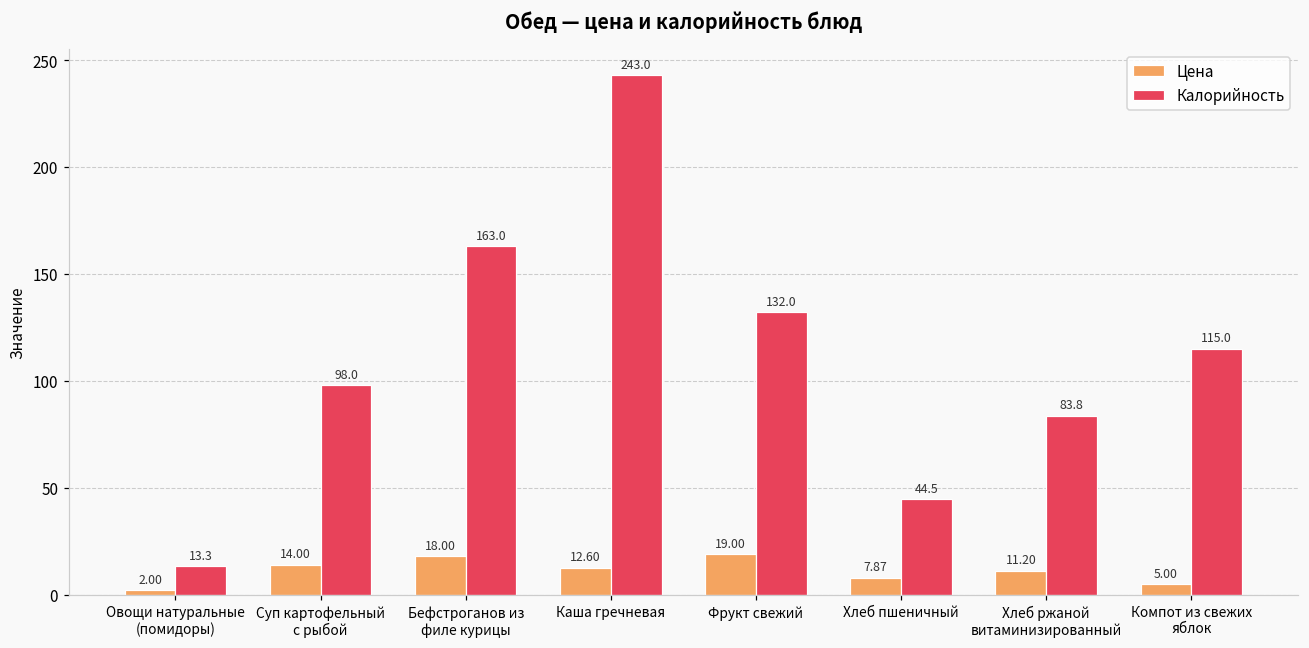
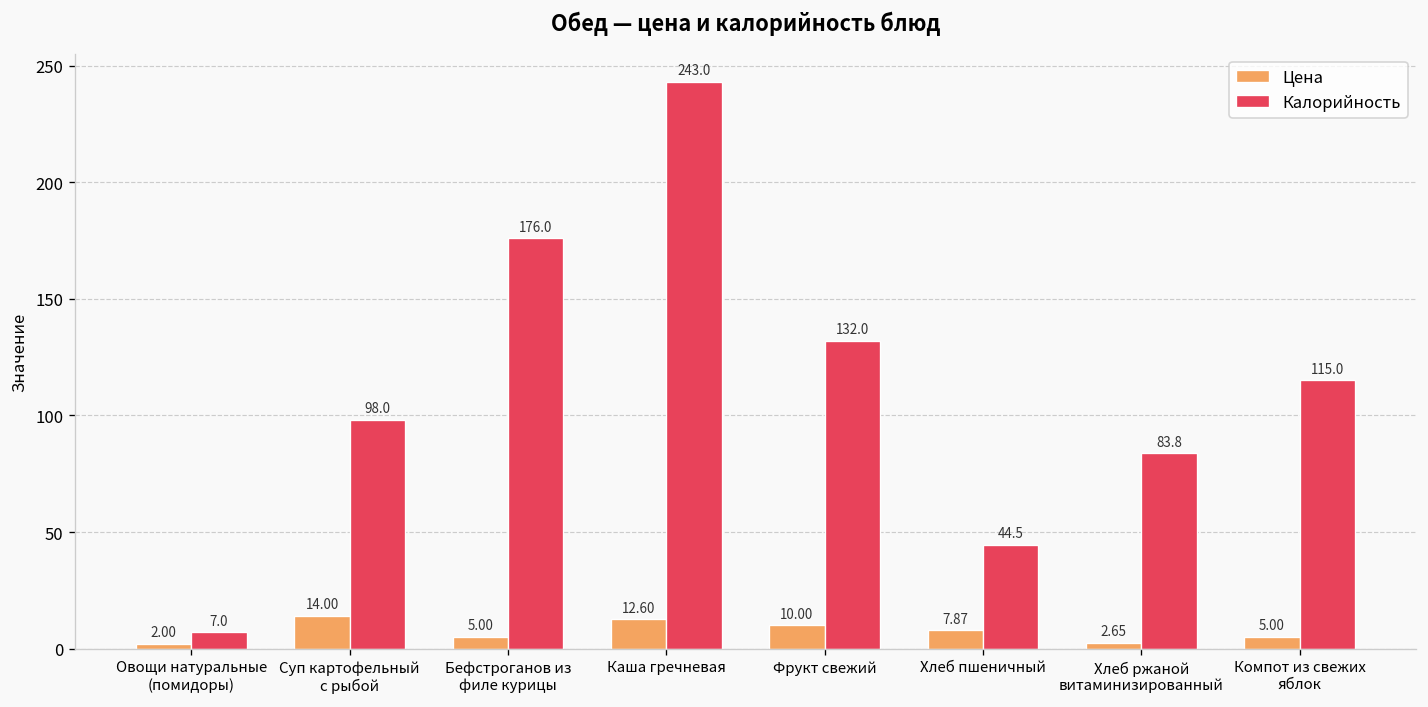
  {
    "Цена": {
      "Овощи натуральные (помидоры)": 2.00,
      "Суп картофельный с рыбой": 14.00,
-     "Бефстроганов из филе курицы": 18.00,
+     "Бефстроганов из филе курицы": 5.00,
      "Каша гречневая": 12.60,
-     "Фрукт свежий": 19.00,
+     "Фрукт свежий": 10.00,
      "Хлеб пшеничный": 7.87,
-     "Хлеб ржаной витаминизированный": 11.20,
+     "Хлеб ржаной витаминизированный": 2.65,
      "Компот из свежих яблок": 5.00
    },
    "Калорийность": {
-     "Овощи натуральные (помидоры)": 13.3,
+     "Овощи натуральные (помидоры)": 7.0,
      "Суп картофельный с рыбой": 98.0,
-     "Бефстроганов из филе курицы": 163.0,
+     "Бефстроганов из филе курицы": 176.0,
      "Каша гречневая": 243.0,
      "Фрукт свежий": 132.0,
      "Хлеб пшеничный": 44.5,
      "Хлеб ржаной витаминизированный": 83.8,
      "Компот из свежих яблок": 115.0
    }
  }
